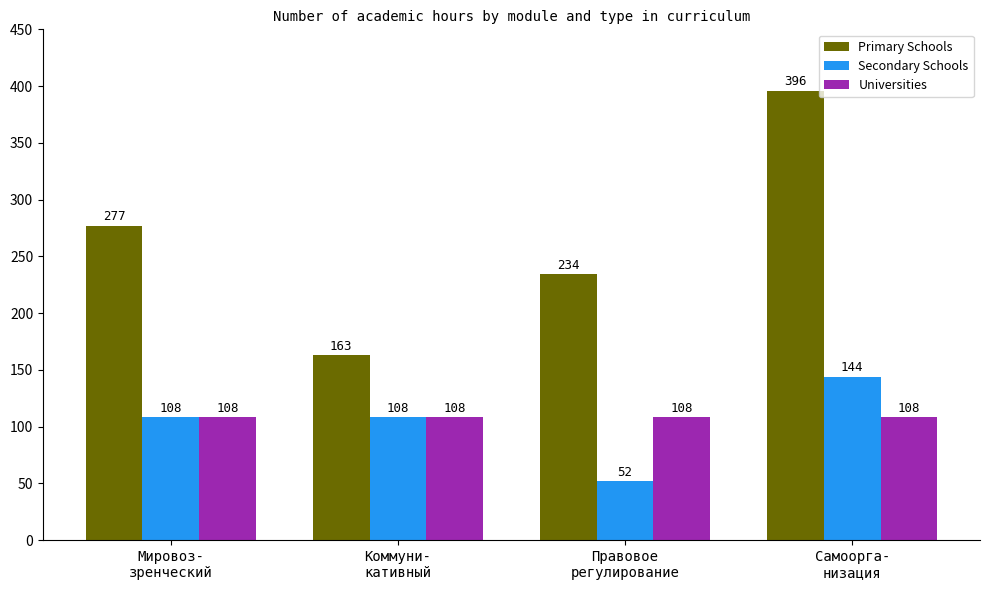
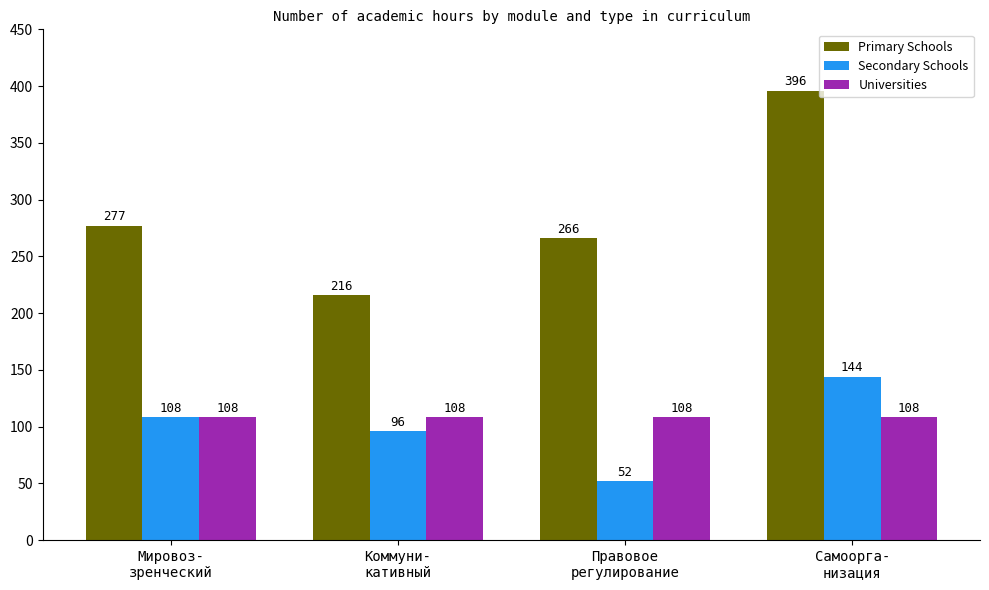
  {
    "Primary Schools": {
      "Мировоз- зренческий": 277,
-     "Коммуни- кативный": 163,
-     "Правовое регулирование": 234,
+     "Коммуни- кативный": 216,
+     "Правовое регулирование": 266,
      "Самоорга- низация": 396
    },
    "Secondary Schools": {
      "Мировоз- зренческий": 108,
-     "Коммуни- кативный": 108,
+     "Коммуни- кативный": 96,
      "Правовое регулирование": 52,
      "Самоорга- низация": 144
    },
    "Universities": {
      "Мировоз- зренческий": 108,
      "Коммуни- кативный": 108,
      "Правовое регулирование": 108,
      "Самоорга- низация": 108
    }
  }
